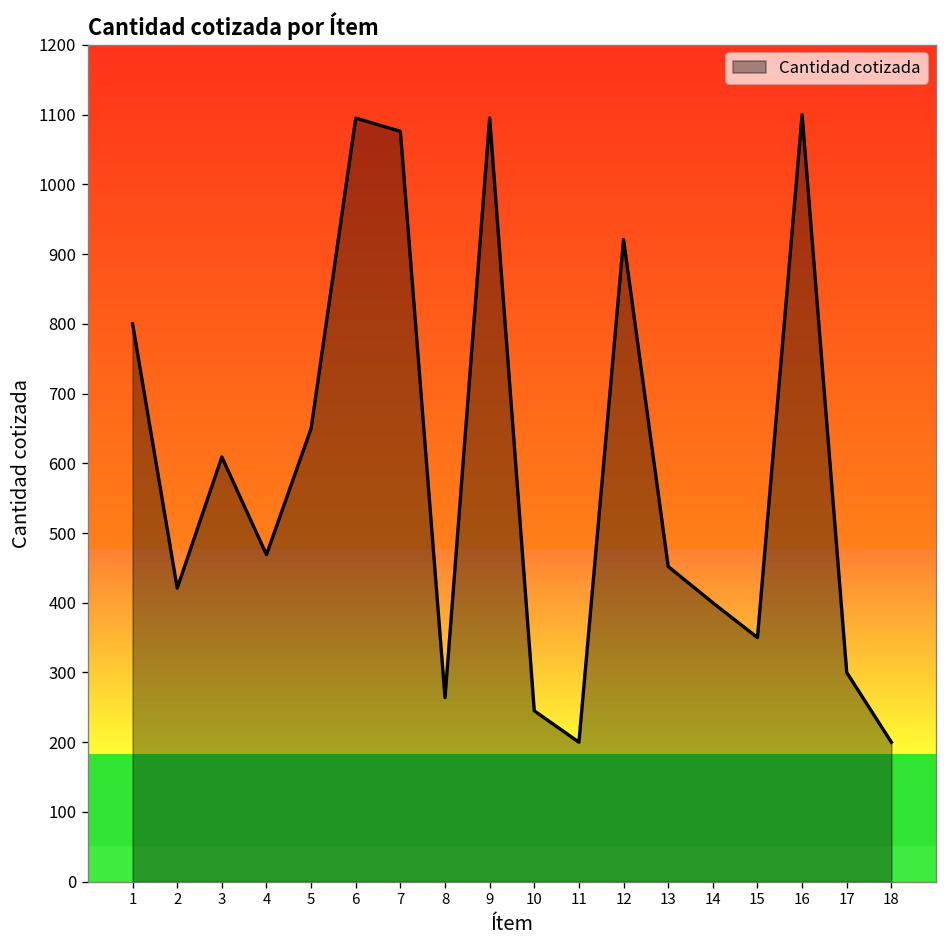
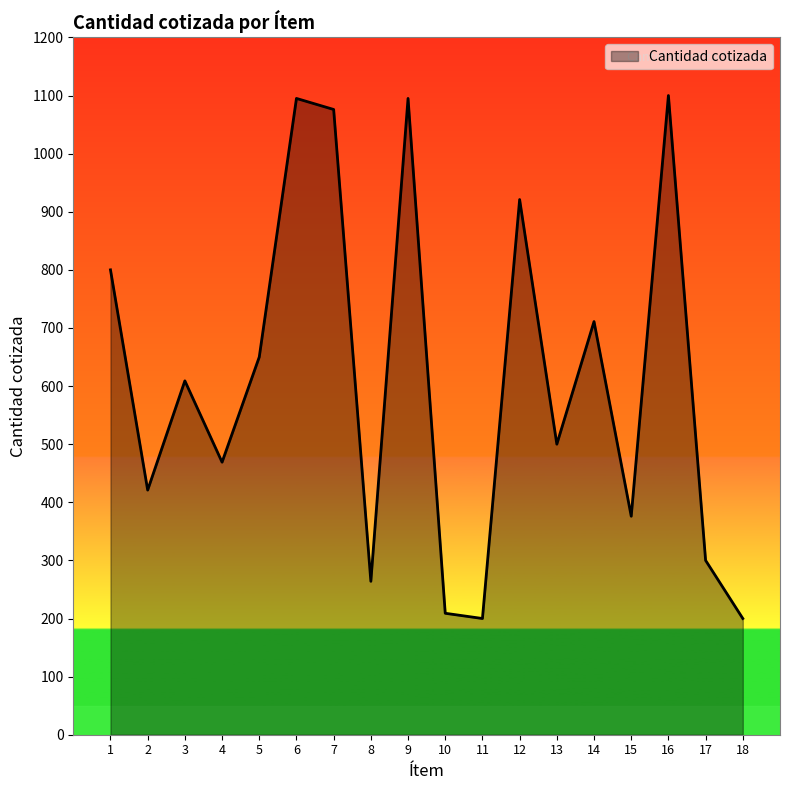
  {
    "1": 800,
    "2": 420,
    "3": 610,
    "4": 470,
    "5": 650,
    "6": 1100,
    "7": 1080,
    "8": 260,
    "9": 1100,
-   "10": 250,
+   "10": 210,
    "11": 200,
    "12": 920,
-   "13": 450,
-   "14": 400,
-   "15": 350,
+   "13": 500,
+   "14": 710,
+   "15": 380,
    "16": 1100,
    "17": 300,
    "18": 200
  }
